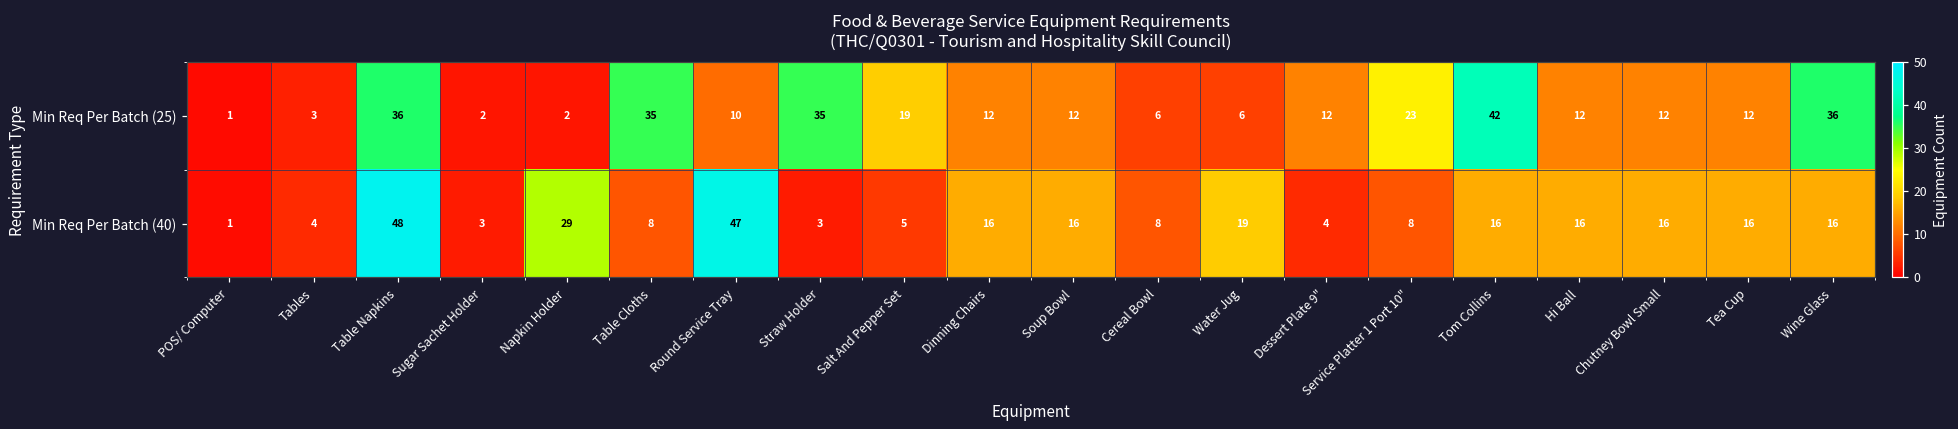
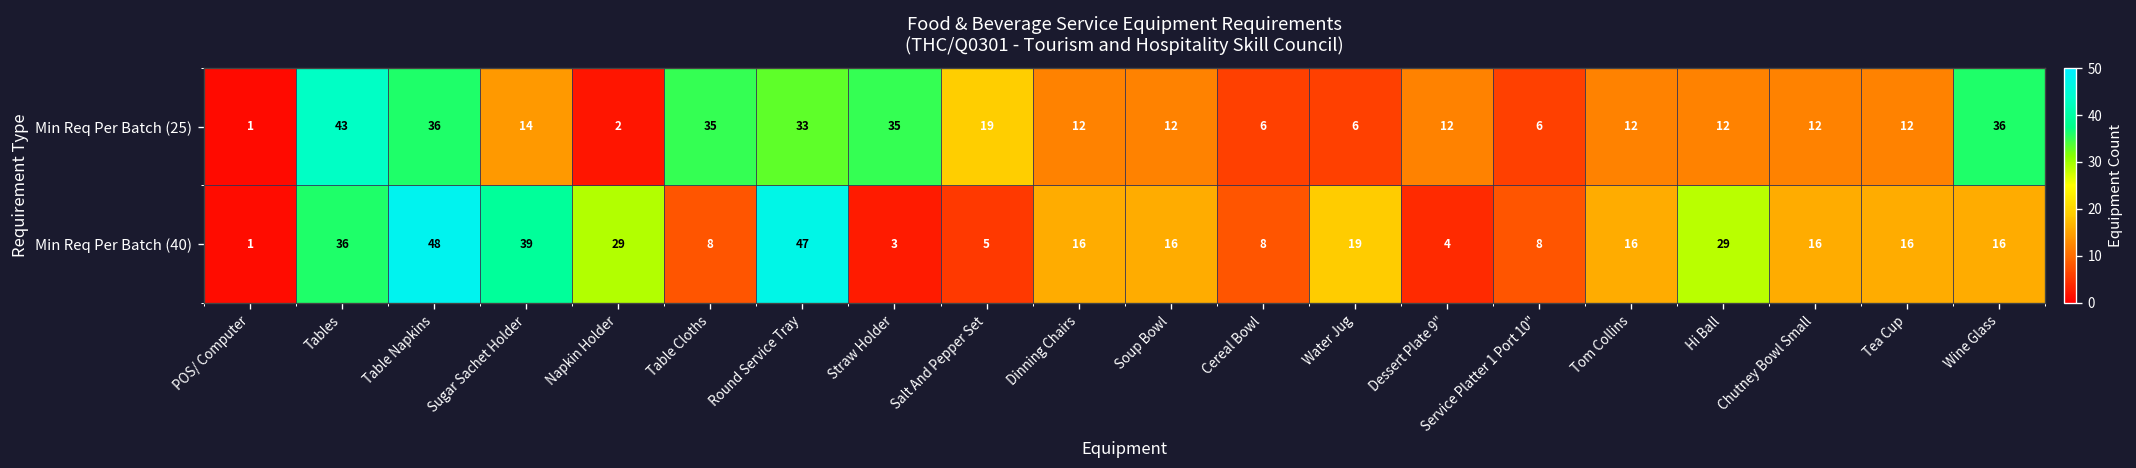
  {
    "Min Req Per Batch (25)": {
      "POS/ Computer": 1,
-     "Tables": 3,
+     "Tables": 43,
      "Table Napkins": 36,
-     "Sugar Sachet Holder": 2,
+     "Sugar Sachet Holder": 14,
      "Napkin Holder": 2,
      "Table Cloths": 35,
-     "Round Service Tray": 10,
+     "Round Service Tray": 33,
      "Straw Holder": 35,
      "Salt And Pepper Set": 19,
      "Dinning Chairs": 12,
      "Soup Bowl": 12,
      "Cereal Bowl": 6,
      "Water Jug": 6,
      "Dessert Plate 9\"": 12,
-     "Service Platter 1 Port 10\"": 23,
-     "Tom Collins": 42,
+     "Service Platter 1 Port 10\"": 6,
+     "Tom Collins": 12,
      "Hi Ball": 12,
      "Chutney Bowl Small": 12,
      "Tea Cup": 12,
      "Wine Glass": 36
    },
    "Min Req Per Batch (40)": {
      "POS/ Computer": 1,
-     "Tables": 4,
+     "Tables": 36,
      "Table Napkins": 48,
-     "Sugar Sachet Holder": 3,
+     "Sugar Sachet Holder": 39,
      "Napkin Holder": 29,
      "Table Cloths": 8,
      "Round Service Tray": 47,
      "Straw Holder": 3,
      "Salt And Pepper Set": 5,
      "Dinning Chairs": 16,
      "Soup Bowl": 16,
      "Cereal Bowl": 8,
      "Water Jug": 19,
      "Dessert Plate 9\"": 4,
      "Service Platter 1 Port 10\"": 8,
      "Tom Collins": 16,
-     "Hi Ball": 16,
+     "Hi Ball": 29,
      "Chutney Bowl Small": 16,
      "Tea Cup": 16,
      "Wine Glass": 16
    }
  }
